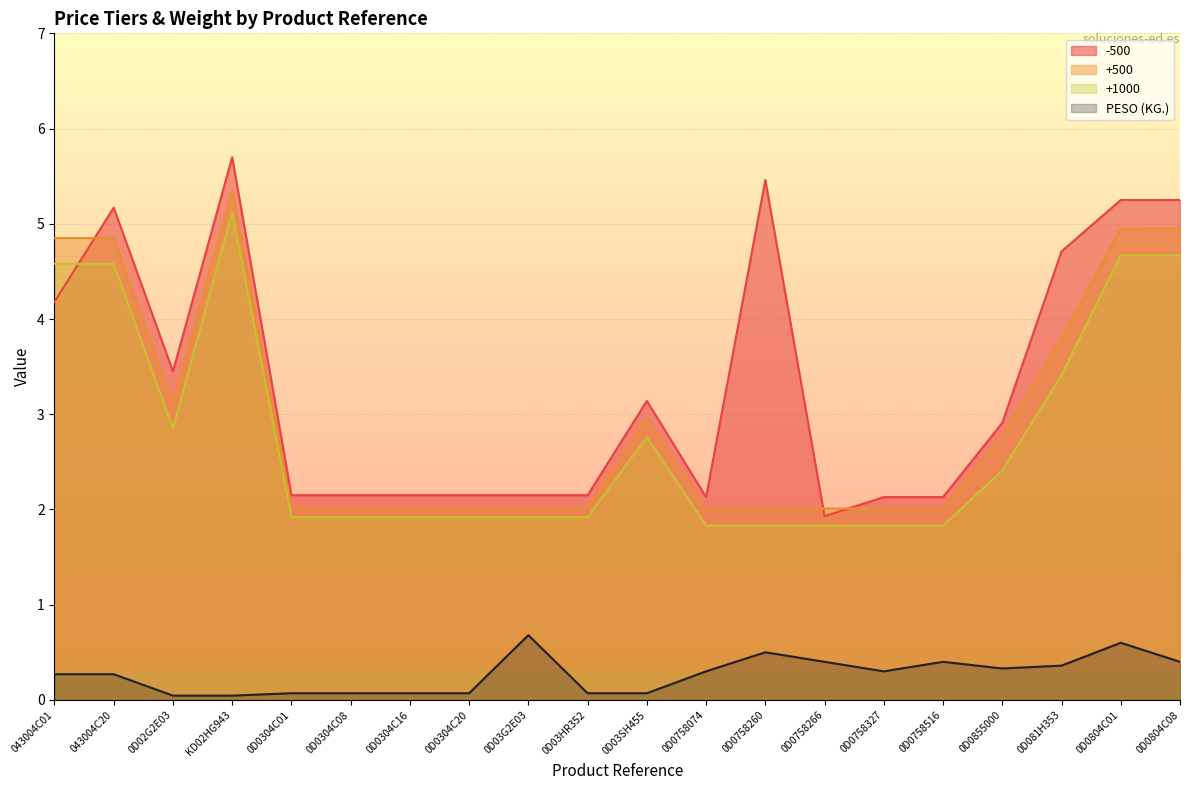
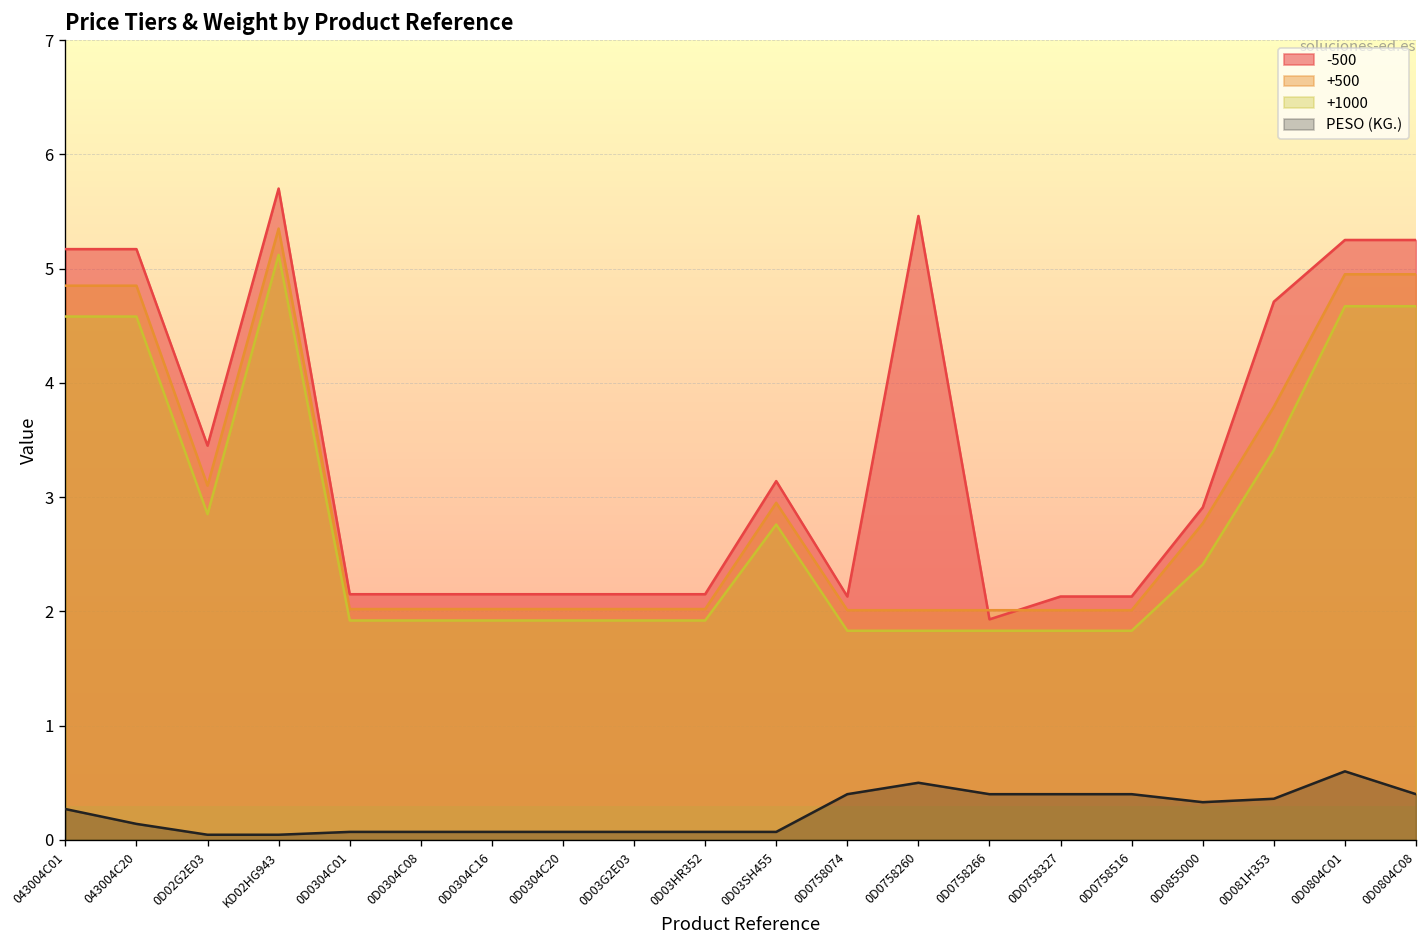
  {
    "-500": {
-     "043004C01": 4.2,
+     "043004C01": 5.2,
      "043004C20": 5.2,
      "0D02G2E03": 3.5,
      "KD02HG943": 5.7,
      "0D0304C01": 2.2,
      "0D0304C08": 2.2,
      "0D0304C16": 2.2,
      "0D0304C20": 2.2,
      "0D03G2E03": 2.2,
      "0D03HR352": 2.2,
      "0D03SH455": 3.1,
      "0D0758074": 2.1,
      "0D0758260": 5.5,
      "0D0758266": 1.9,
      "0D0758327": 2.1,
      "0D0758516": 2.1,
      "0D0855000": 2.9,
      "0D081H353": 4.7,
      "0D0804C01": 5.3,
      "0D0804C08": 5.3
    },
    "PESO (KG.)": {
      "043004C01": 0.3,
-     "043004C20": 0.3,
+     "043004C20": 0.1,
      "0D02G2E03": 0.0,
      "KD02HG943": 0.0,
      "0D0304C01": 0.1,
      "0D0304C08": 0.1,
      "0D0304C16": 0.1,
      "0D0304C20": 0.1,
-     "0D03G2E03": 0.7,
+     "0D03G2E03": 0.1,
      "0D03HR352": 0.1,
      "0D03SH455": 0.1,
-     "0D0758074": 0.3,
+     "0D0758074": 0.4,
      "0D0758260": 0.5,
      "0D0758266": 0.4,
-     "0D0758327": 0.3,
+     "0D0758327": 0.4,
      "0D0758516": 0.4,
      "0D0855000": 0.3,
      "0D081H353": 0.4,
      "0D0804C01": 0.6,
      "0D0804C08": 0.4
    }
  }
